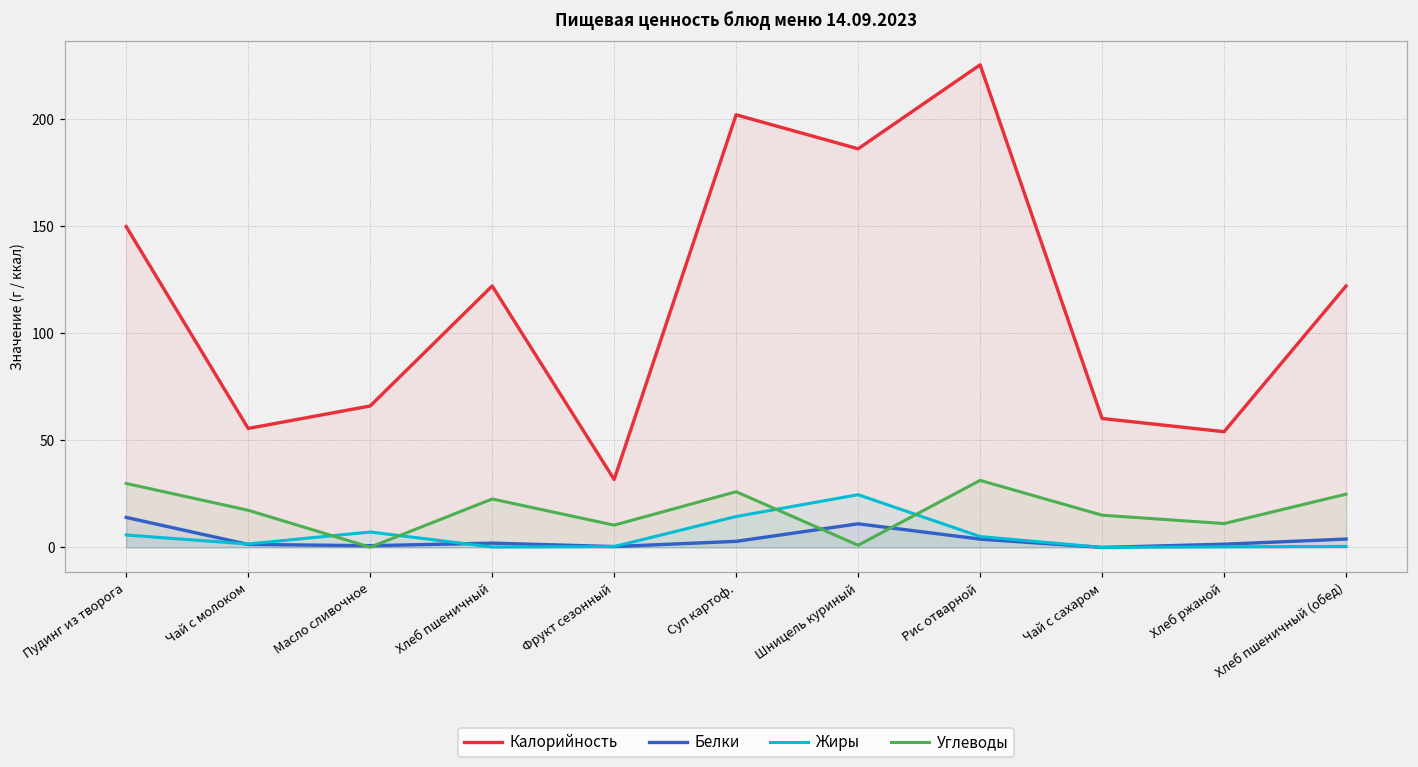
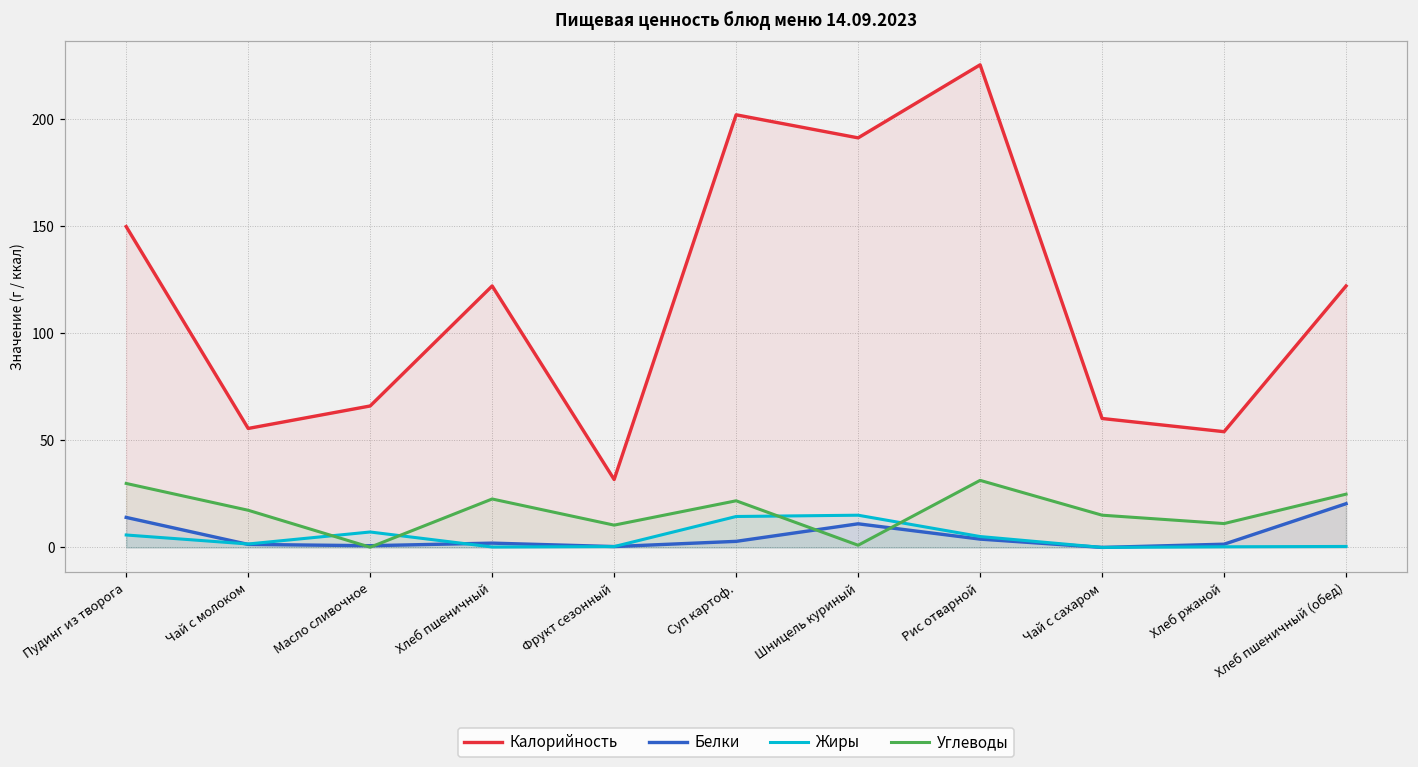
  {
    "Калорийность": {
      "Пудинг из творога": 150,
      "Чай с молоком": 56,
      "Масло сливочное": 66,
      "Хлеб пшеничный": 122,
      "Фрукт сезонный": 32,
      "Суп картоф.": 202,
-     "Шницель куриный": 186,
+     "Шницель куриный": 191,
      "Рис отварной": 225,
      "Чай с сахаром": 60,
      "Хлеб ржаной": 54,
      "Хлеб пшеничный (обед)": 122
    },
    "Белки": {
      "Пудинг из творога": 14,
      "Хлеб пшеничный": 2,
      "Суп картоф.": 3,
      "Шницель куриный": 11,
-     "Хлеб пшеничный (обед)": 4
+     "Хлеб пшеничный (обед)": 20
    },
    "Жиры": {
      "Пудинг из творога": 6,
      "Масло сливочное": 7,
      "Хлеб пшеничный": 0,
      "Суп картоф.": 14,
-     "Шницель куриный": 25,
+     "Шницель куриный": 15,
      "Хлеб пшеничный (обед)": 0
    },
    "Углеводы": {
      "Пудинг из творога": 30,
      "Чай с молоком": 17,
      "Хлеб пшеничный": 23,
      "Фрукт сезонный": 10,
-     "Суп картоф.": 26,
+     "Суп картоф.": 22,
      "Шницель куриный": 1,
      "Рис отварной": 31,
      "Чай с сахаром": 15,
      "Хлеб ржаной": 11,
      "Хлеб пшеничный (обед)": 25
    }
  }
